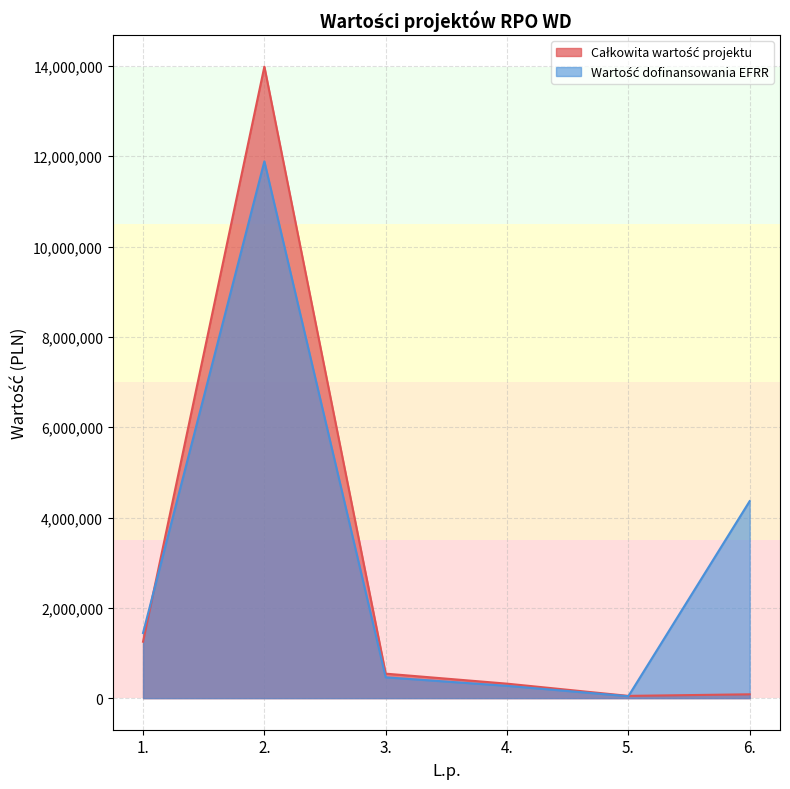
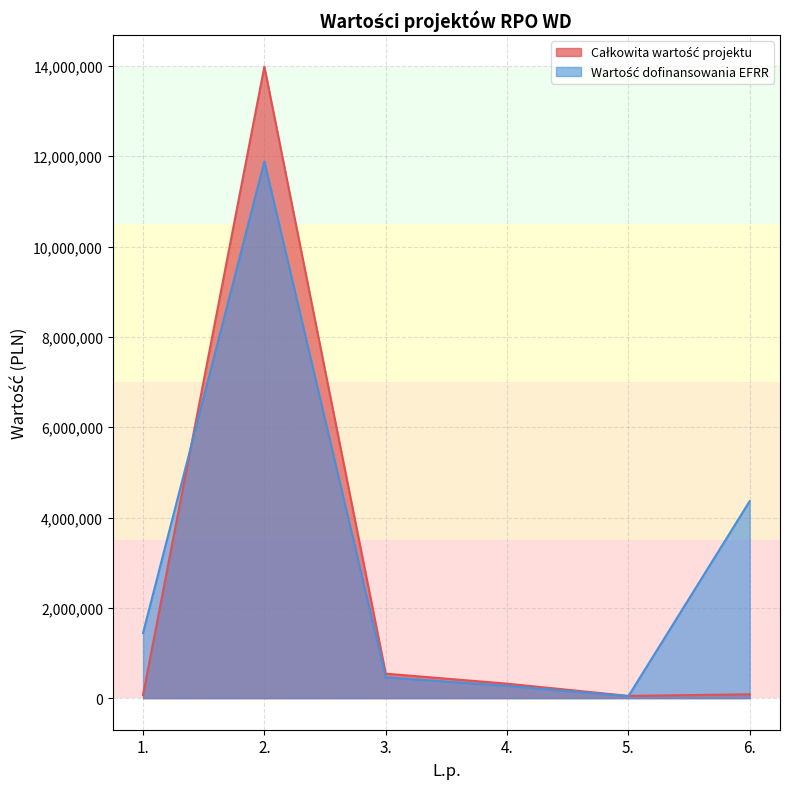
  {
    "Całkowita wartość projektu": {
-     "1.": "1,300,000",
+     "1.": "100,000",
      "2.": "14,000,000",
      "3.": "500,000",
      "6.": "100,000"
    },
    "Wartość dofinansowania EFRR": {
      "1.": "1,400,000",
      "2.": "11,900,000",
      "3.": "500,000",
      "6.": "4,400,000"
    }
  }
